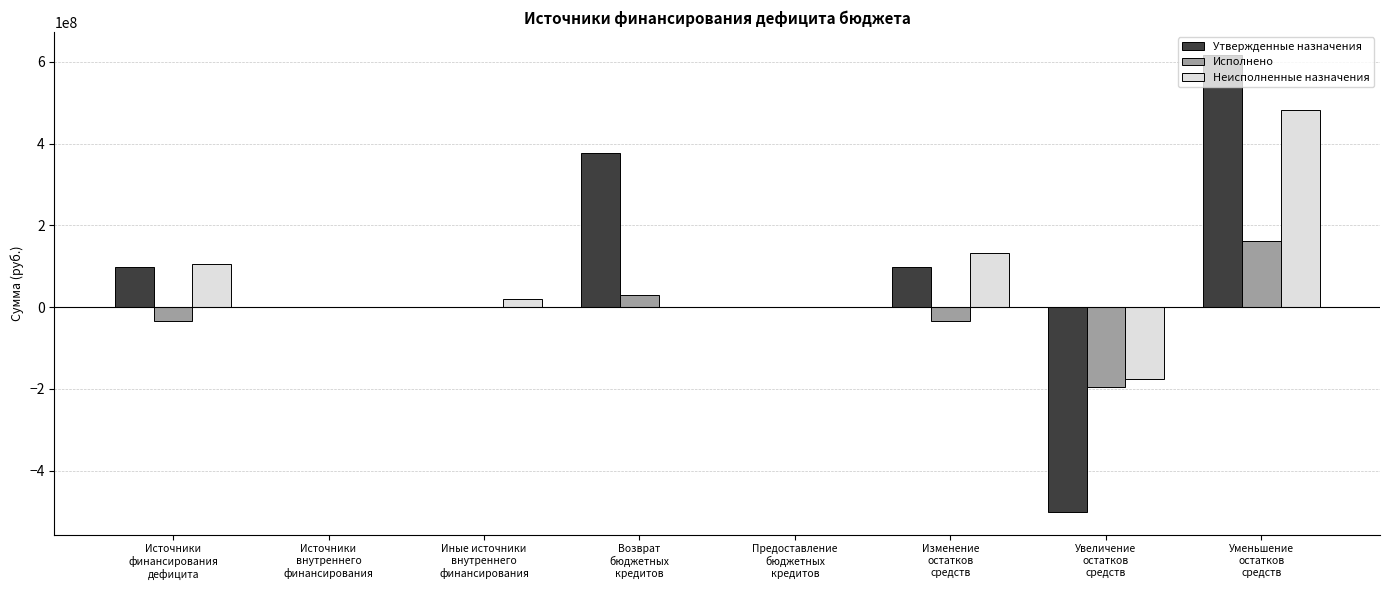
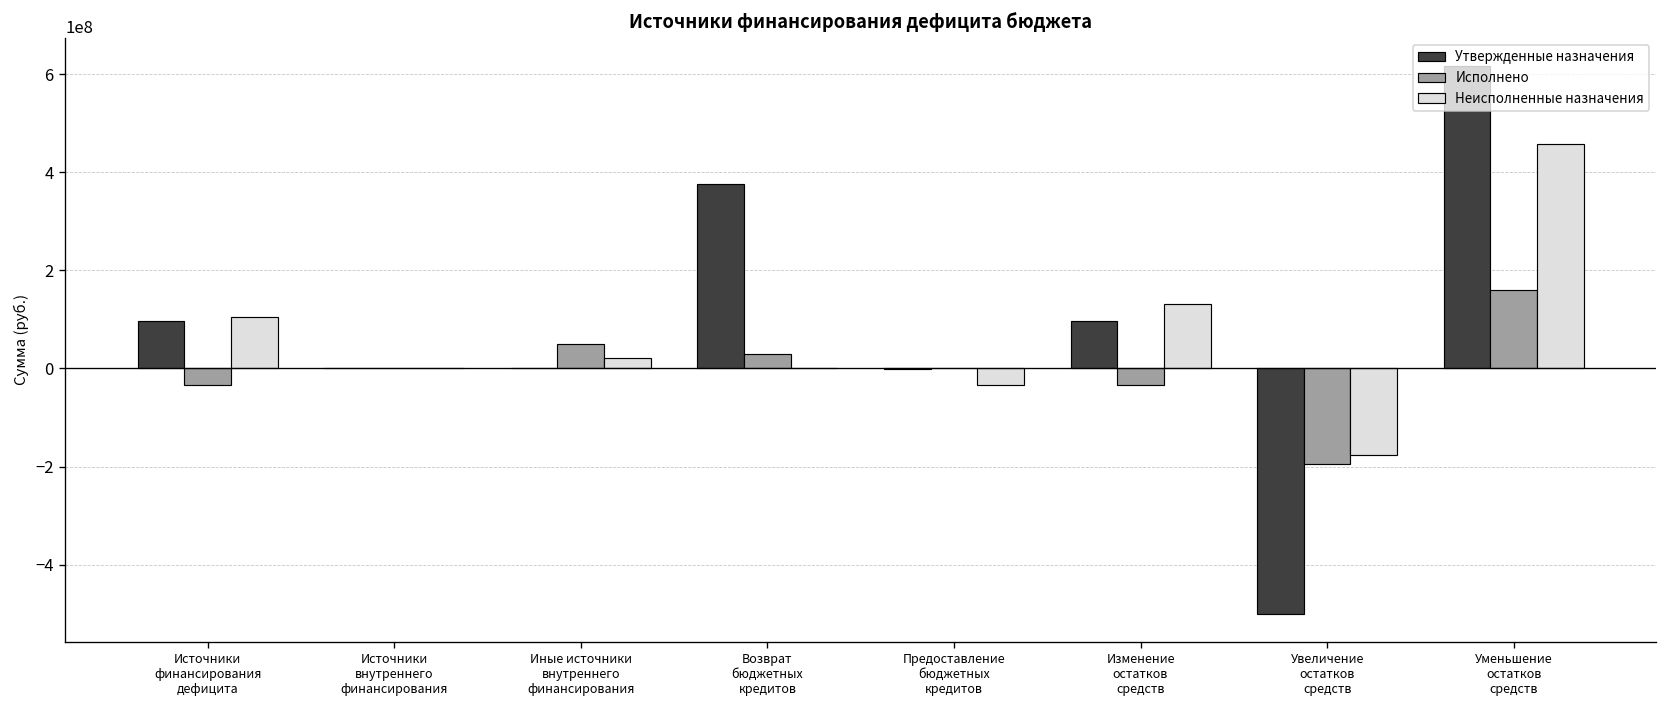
  {
    "Утвержденные назначения": {
      "Источники финансирования дефицита": 100000000,
      "Источники внутреннего финансирования": 0,
      "Иные источники внутреннего финансирования": 0,
      "Возврат бюджетных кредитов": 380000000,
      "Изменение остатков средств": 100000000,
      "Увеличение остатков средств": -500000000
    },
    "Исполнено": {
      "Источники финансирования дефицита": -30000000,
      "Источники внутреннего финансирования": 0,
-     "Иные источники внутреннего финансирования": 0,
+     "Иные источники внутреннего финансирования": 50000000,
      "Возврат бюджетных кредитов": 30000000,
      "Предоставление бюджетных кредитов": 0,
      "Изменение остатков средств": -30000000,
      "Увеличение остатков средств": -200000000,
      "Уменьшение остатков средств": 160000000
    },
    "Неисполненные назначения": {
      "Источники финансирования дефицита": 100000000,
      "Источники внутреннего финансирования": 0,
      "Иные источники внутреннего финансирования": 20000000,
-     "Предоставление бюджетных кредитов": 0,
+     "Предоставление бюджетных кредитов": -30000000,
      "Изменение остатков средств": 130000000,
      "Увеличение остатков средств": -180000000,
-     "Уменьшение остатков средств": 480000000
+     "Уменьшение остатков средств": 460000000
    }
  }
